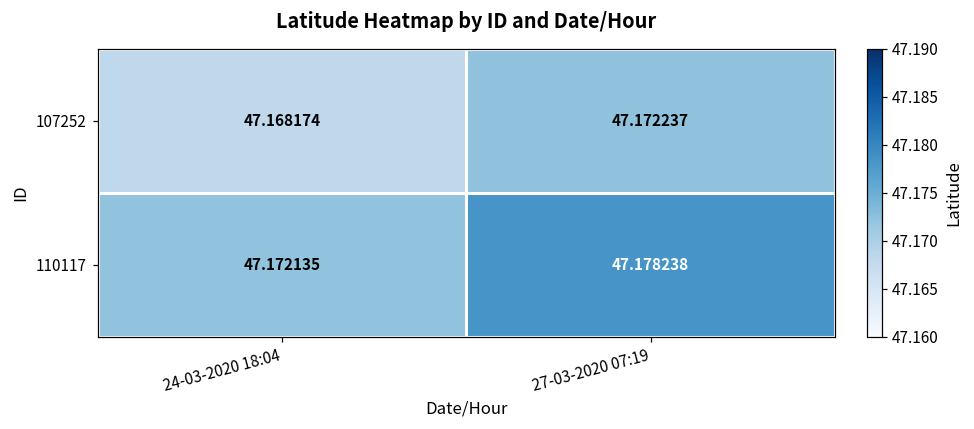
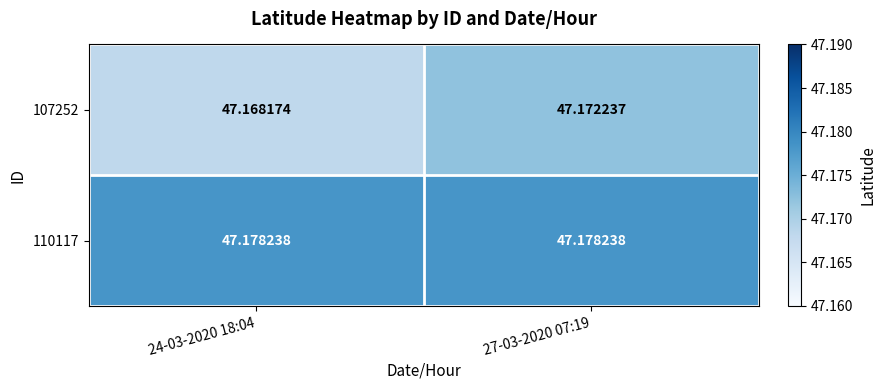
  {
    "107252": {
      "24-03-2020 18:04": 47.168174,
      "27-03-2020 07:19": 47.172237
    },
    "110117": {
-     "24-03-2020 18:04": 47.172135,
+     "24-03-2020 18:04": 47.178238,
      "27-03-2020 07:19": 47.178238
    }
  }
